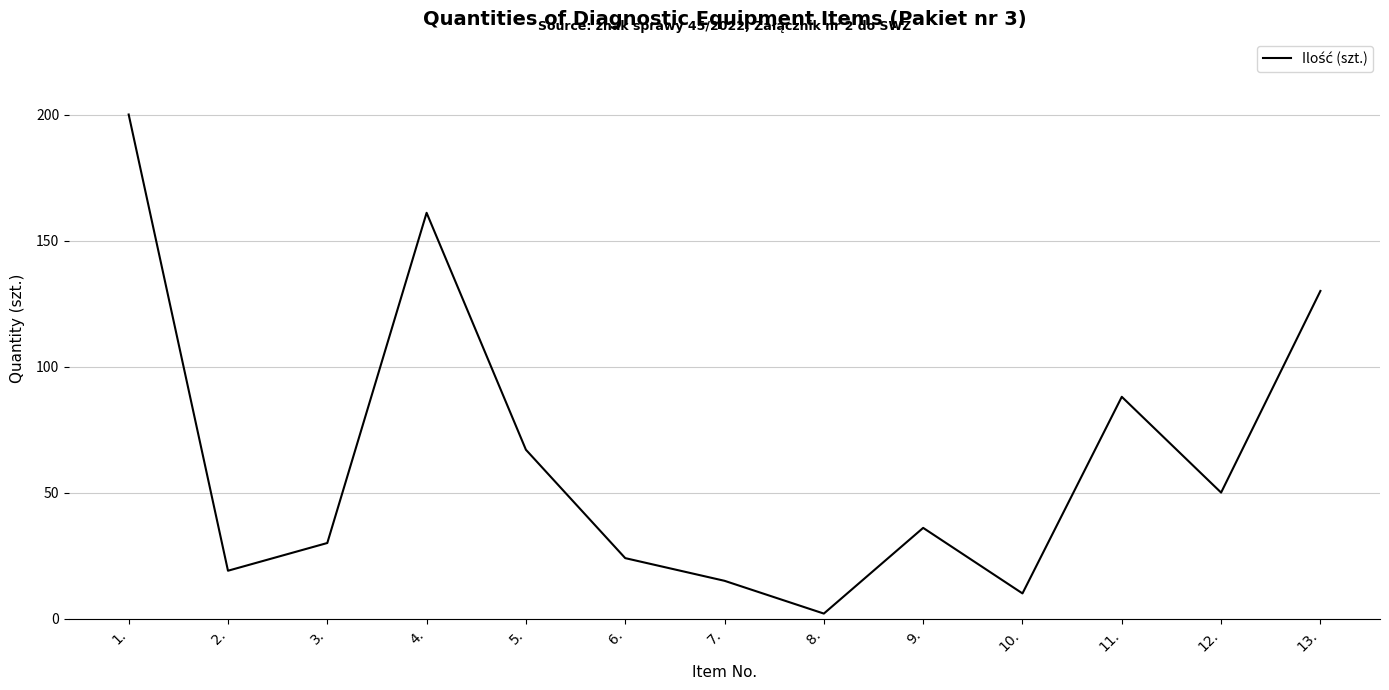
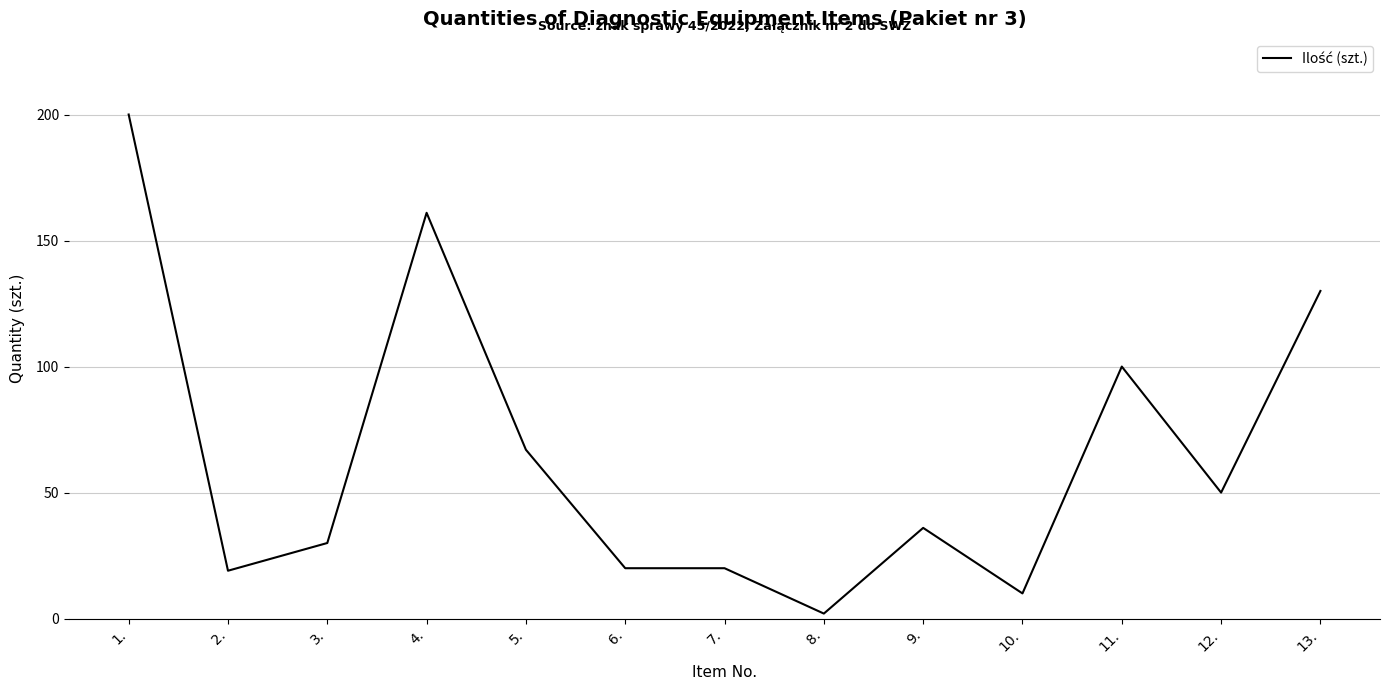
  {
    "1.": 200,
    "2.": 19,
    "3.": 30,
    "4.": 161,
    "5.": 67,
-   "6.": 24,
-   "7.": 15,
+   "6.": 20,
+   "7.": 20,
    "8.": 2,
    "9.": 36,
    "10.": 10,
-   "11.": 88,
+   "11.": 100,
    "12.": 50,
    "13.": 130
  }
